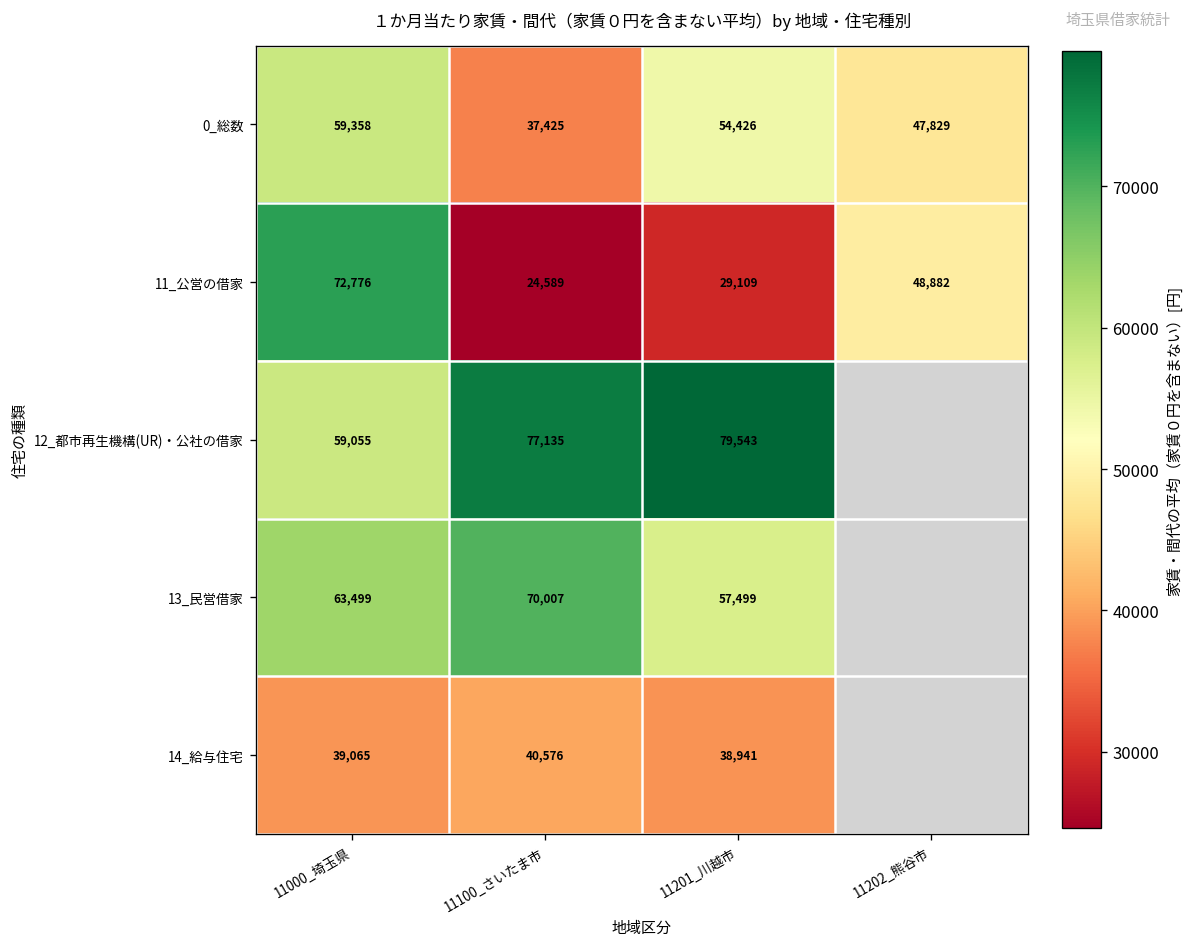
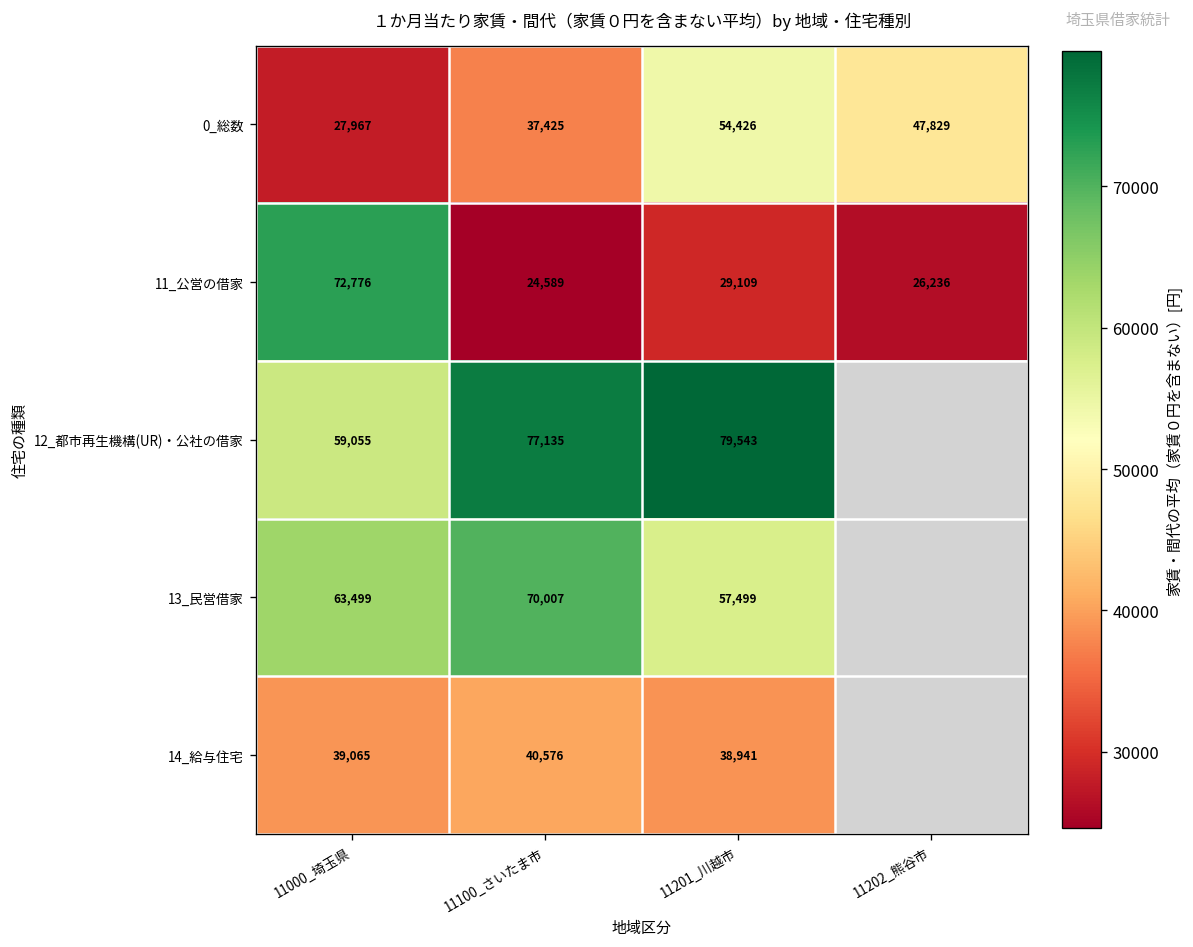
  {
    "0_総数": {
-     "11000_埼玉県": "59,358",
+     "11000_埼玉県": "27,967",
      "11100_さいたま市": "37,425",
      "11201_川越市": "54,426",
      "11202_熊谷市": "47,829"
    },
    "11_公営の借家": {
      "11000_埼玉県": "72,776",
      "11100_さいたま市": "24,589",
      "11201_川越市": "29,109",
-     "11202_熊谷市": "48,882"
+     "11202_熊谷市": "26,236"
    },
    "12_都市再生機構(UR)・公社の借家": {
      "11000_埼玉県": "59,055",
      "11100_さいたま市": "77,135",
      "11201_川越市": "79,543"
    },
    "13_民営借家": {
      "11000_埼玉県": "63,499",
      "11100_さいたま市": "70,007",
      "11201_川越市": "57,499"
    },
    "14_給与住宅": {
      "11000_埼玉県": "39,065",
      "11100_さいたま市": "40,576",
      "11201_川越市": "38,941"
    }
  }
